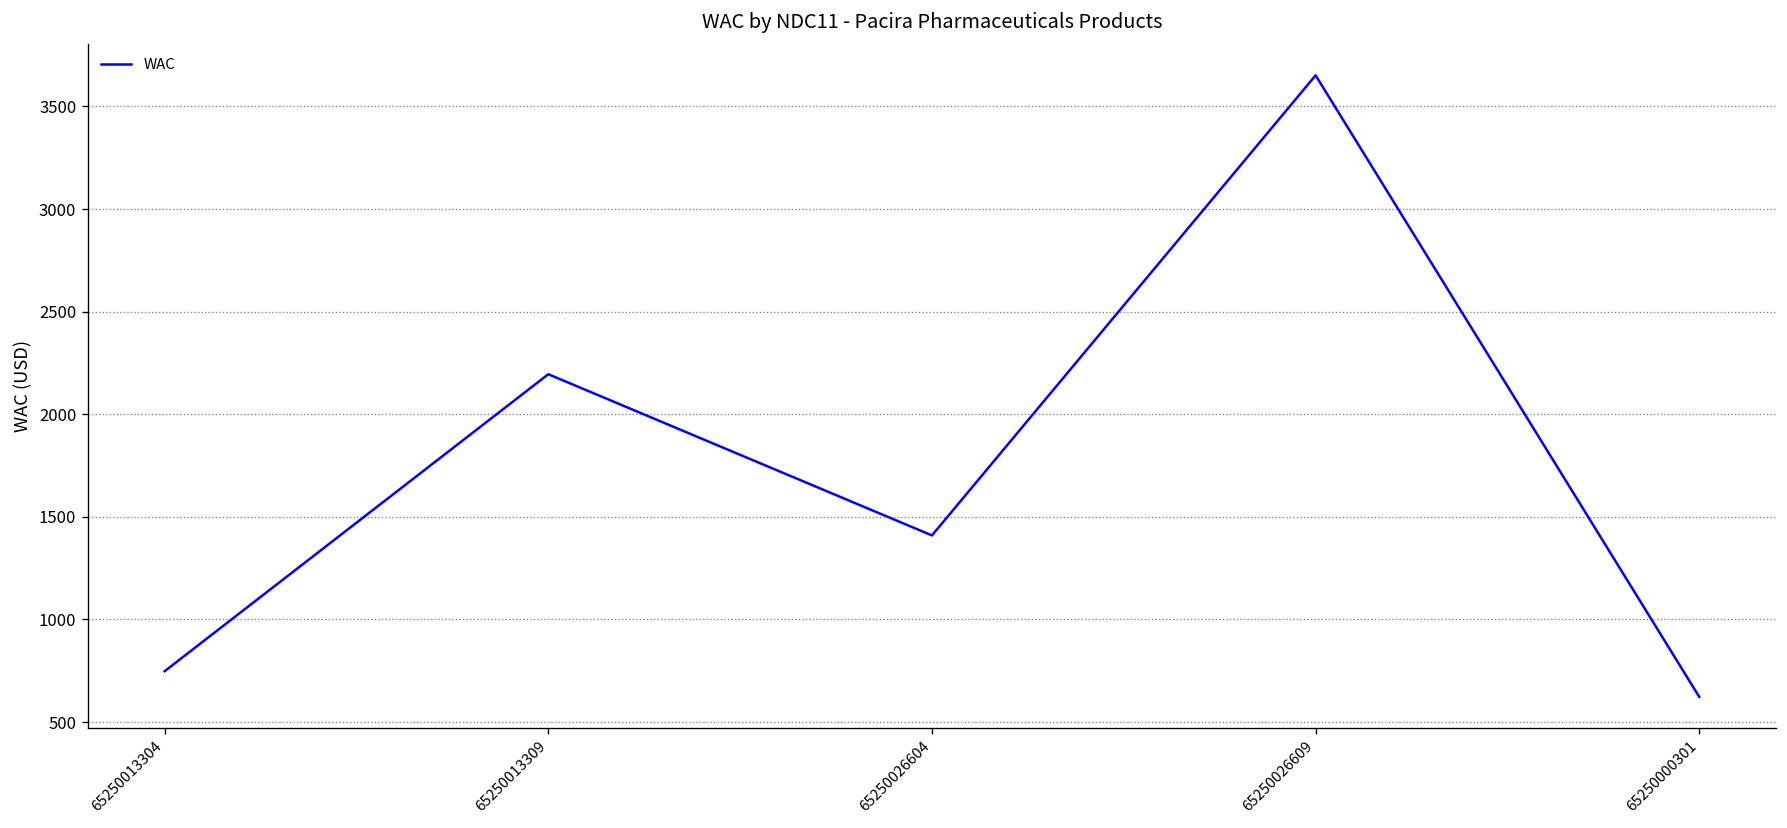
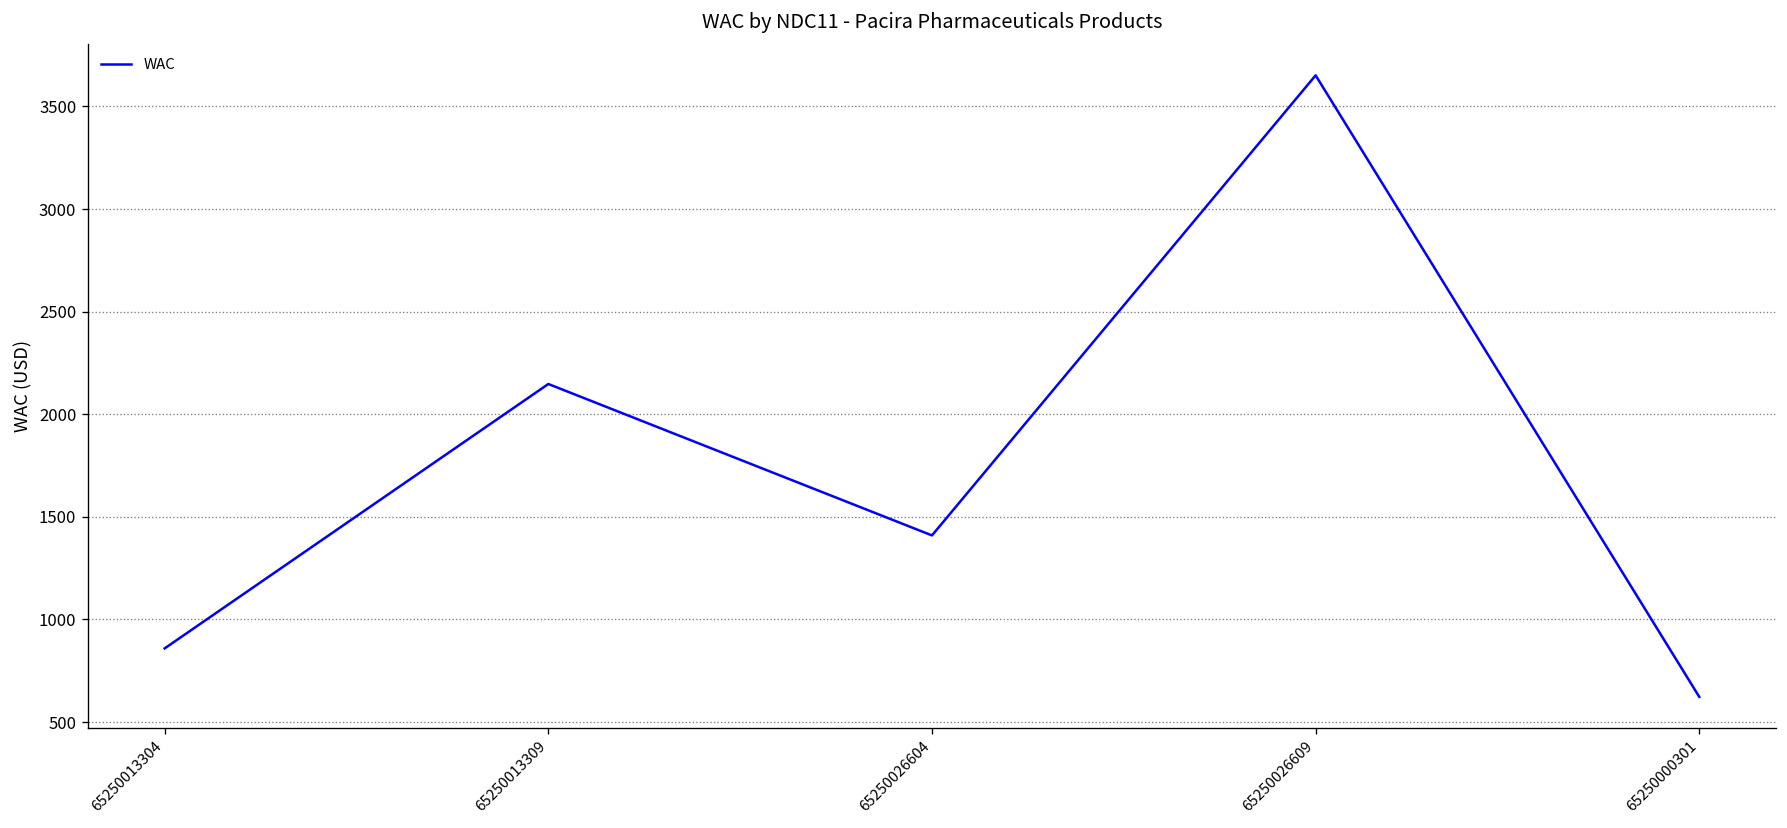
  {
-   "65250013304": 750,
-   "65250013309": 2200,
+   "65250013304": 860,
+   "65250013309": 2150,
    "65250026604": 1410,
    "65250026609": 3650,
    "65250000301": 620
  }
